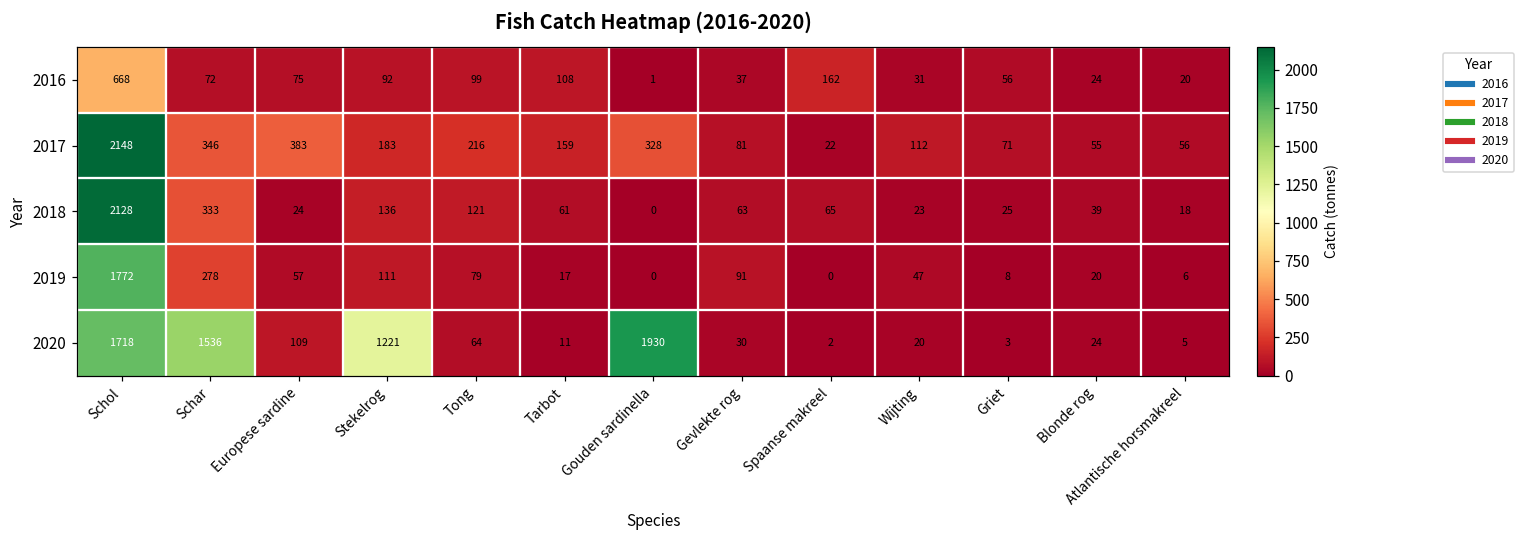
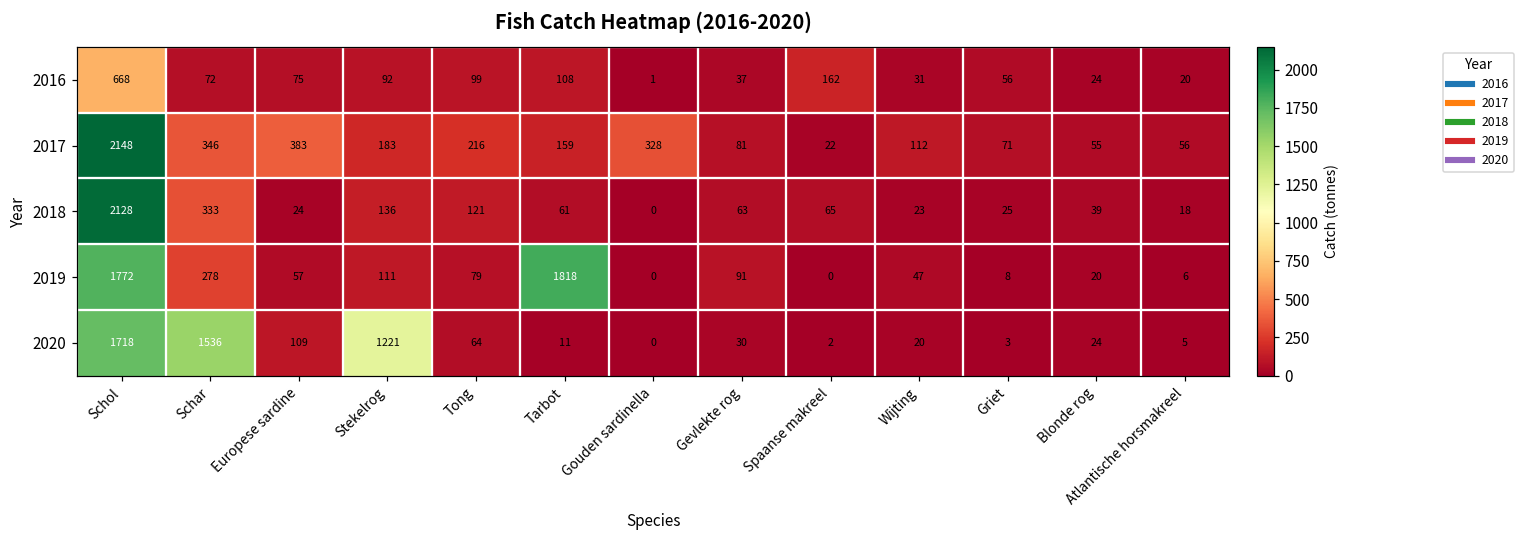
  {
    "2016": {
      "Schol": 668,
      "Schar": 72,
      "Europese sardine": 75,
      "Stekelrog": 92,
      "Tong": 99,
      "Tarbot": 108,
      "Gouden sardinella": 1,
      "Gevlekte rog": 37,
      "Spaanse makreel": 162,
      "Wijting": 31,
      "Griet": 56,
      "Blonde rog": 24,
      "Atlantische horsmakreel": 20
    },
    "2017": {
      "Schol": 2148,
      "Schar": 346,
      "Europese sardine": 383,
      "Stekelrog": 183,
      "Tong": 216,
      "Tarbot": 159,
      "Gouden sardinella": 328,
      "Gevlekte rog": 81,
      "Spaanse makreel": 22,
      "Wijting": 112,
      "Griet": 71,
      "Blonde rog": 55,
      "Atlantische horsmakreel": 56
    },
    "2018": {
      "Schol": 2128,
      "Schar": 333,
      "Europese sardine": 24,
      "Stekelrog": 136,
      "Tong": 121,
      "Tarbot": 61,
      "Gouden sardinella": 0,
      "Gevlekte rog": 63,
      "Spaanse makreel": 65,
      "Wijting": 23,
      "Griet": 25,
      "Blonde rog": 39,
      "Atlantische horsmakreel": 18
    },
    "2019": {
      "Schol": 1772,
      "Schar": 278,
      "Europese sardine": 57,
      "Stekelrog": 111,
      "Tong": 79,
-     "Tarbot": 17,
+     "Tarbot": 1818,
      "Gouden sardinella": 0,
      "Gevlekte rog": 91,
      "Spaanse makreel": 0,
      "Wijting": 47,
      "Griet": 8,
      "Blonde rog": 20,
      "Atlantische horsmakreel": 6
    },
    "2020": {
      "Schol": 1718,
      "Schar": 1536,
      "Europese sardine": 109,
      "Stekelrog": 1221,
      "Tong": 64,
      "Tarbot": 11,
-     "Gouden sardinella": 1930,
+     "Gouden sardinella": 0,
      "Gevlekte rog": 30,
      "Spaanse makreel": 2,
      "Wijting": 20,
      "Griet": 3,
      "Blonde rog": 24,
      "Atlantische horsmakreel": 5
    }
  }
